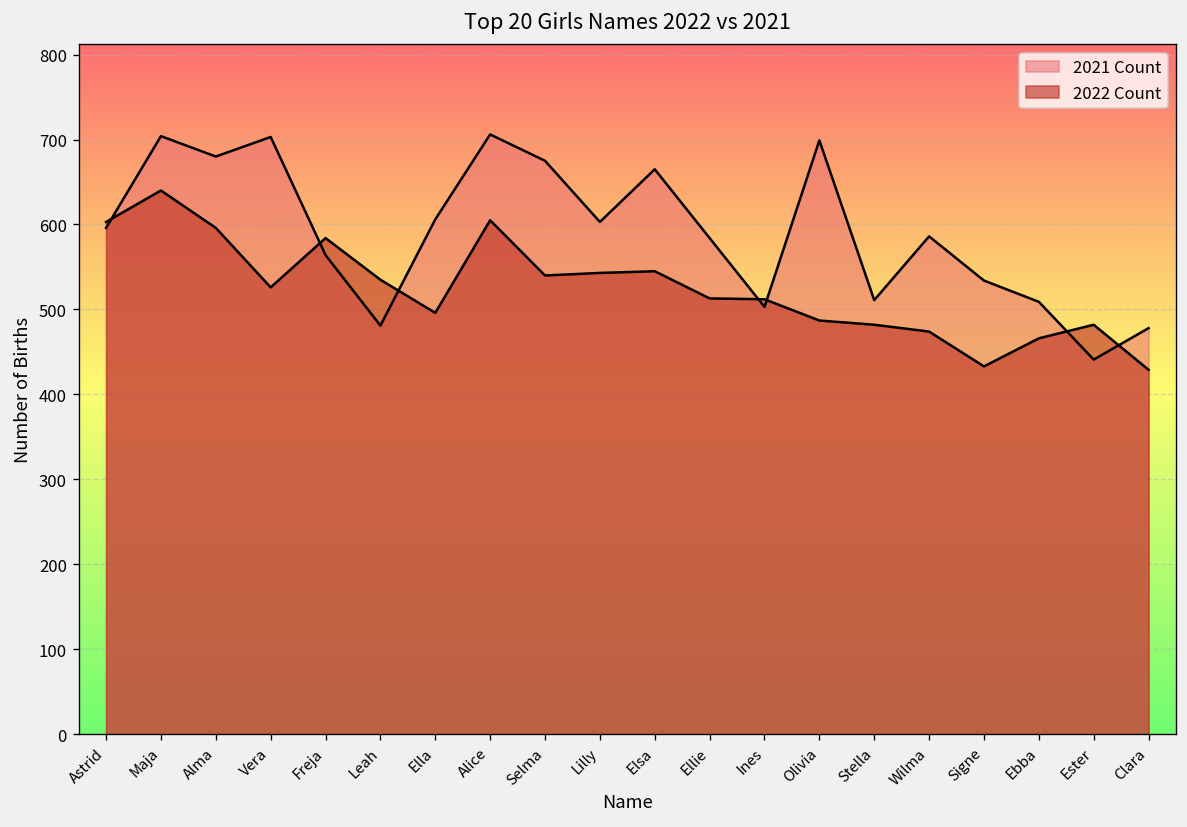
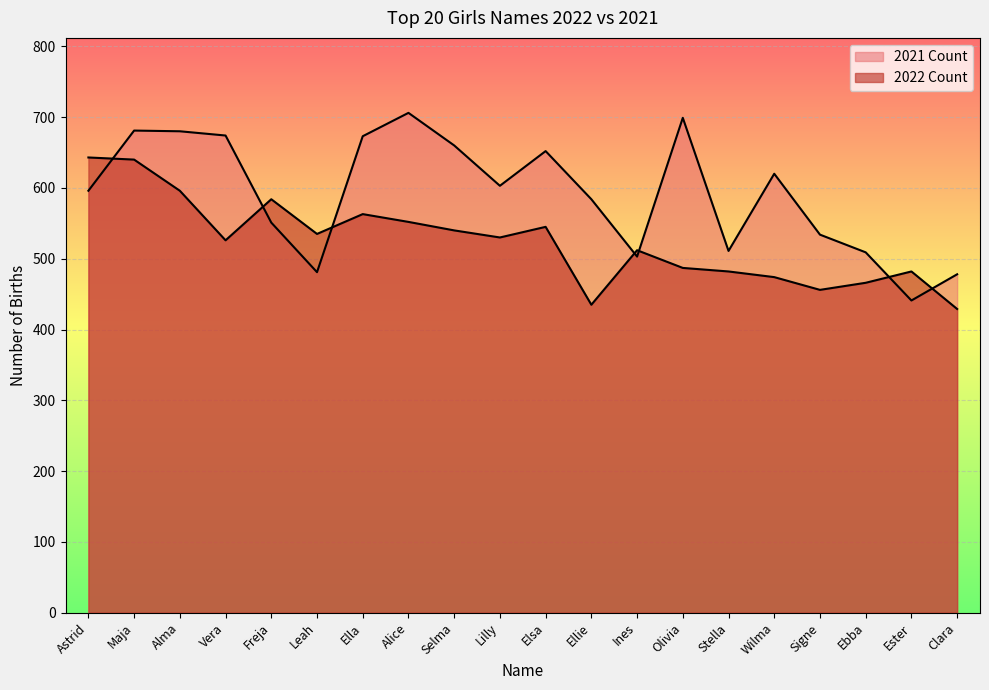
  {
    "2021 Count": {
      "Astrid": 600,
-     "Maja": 700,
+     "Maja": 680,
      "Alma": 680,
-     "Vera": 700,
-     "Freja": 560,
+     "Vera": 670,
+     "Freja": 550,
      "Leah": 480,
-     "Ella": 610,
+     "Ella": 670,
      "Alice": 710,
-     "Selma": 680,
+     "Selma": 660,
      "Lilly": 600,
-     "Elsa": 670,
+     "Elsa": 650,
      "Ellie": 580,
      "Ines": 500,
      "Olivia": 700,
      "Stella": 510,
-     "Wilma": 590,
+     "Wilma": 620,
      "Signe": 530,
      "Ebba": 510,
      "Ester": 440,
      "Clara": 480
    },
    "2022 Count": {
-     "Astrid": 600,
+     "Astrid": 640,
      "Maja": 640,
      "Alma": 600,
      "Vera": 530,
      "Freja": 580,
      "Leah": 540,
-     "Ella": 500,
-     "Alice": 610,
+     "Ella": 560,
+     "Alice": 550,
      "Selma": 540,
-     "Lilly": 540,
+     "Lilly": 530,
      "Elsa": 550,
-     "Ellie": 510,
+     "Ellie": 440,
      "Ines": 510,
      "Olivia": 490,
      "Stella": 480,
      "Wilma": 470,
-     "Signe": 430,
+     "Signe": 460,
      "Ebba": 470,
      "Ester": 480,
      "Clara": 430
    }
  }
